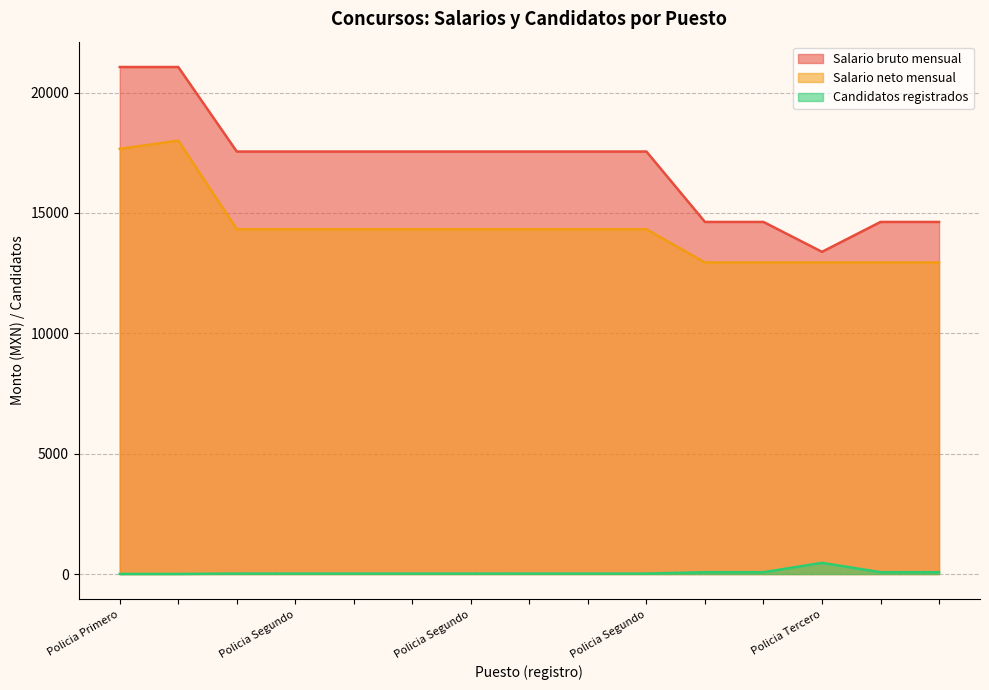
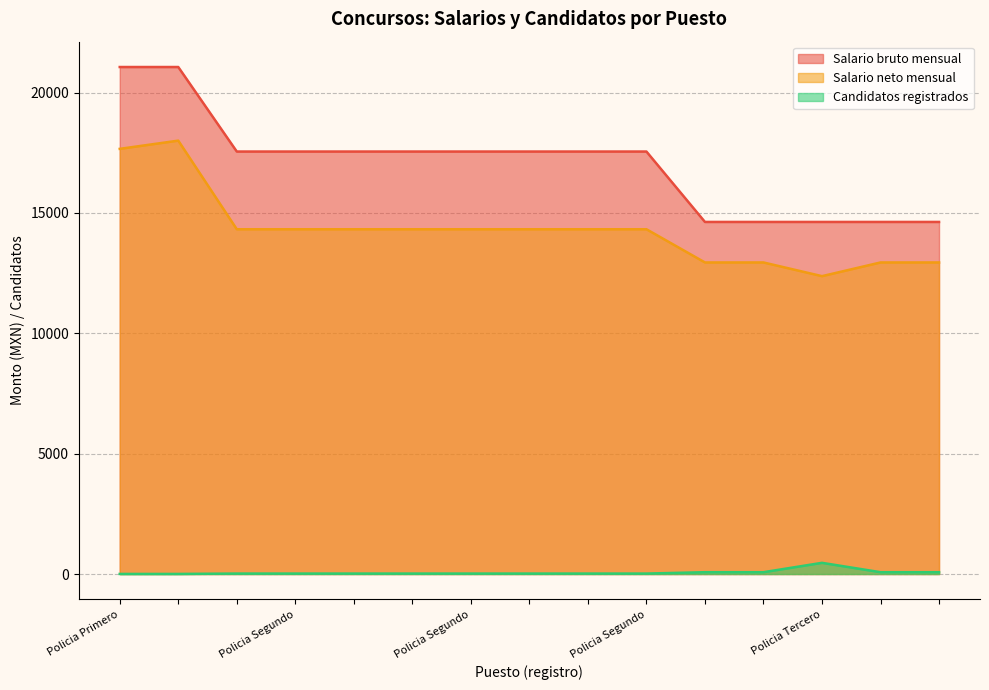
  {
    "Salario bruto mensual": {
      "Policia Primero": 21100,
-     "Policia Tercero": 13400
+     "Policia Tercero": 14600
    },
    "Salario neto mensual": {
      "Policia Primero": 17700,
-     "Policia Tercero": 12900
+     "Policia Tercero": 12400
    },
    "Candidatos registrados": {
      "Policia Primero": 0,
      "Policia Tercero": 500
    }
  }
